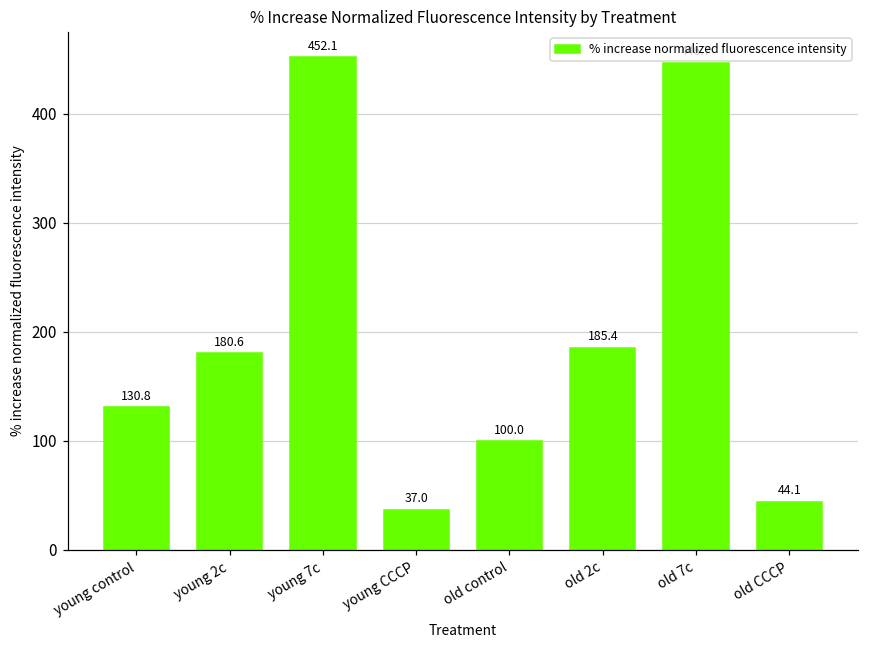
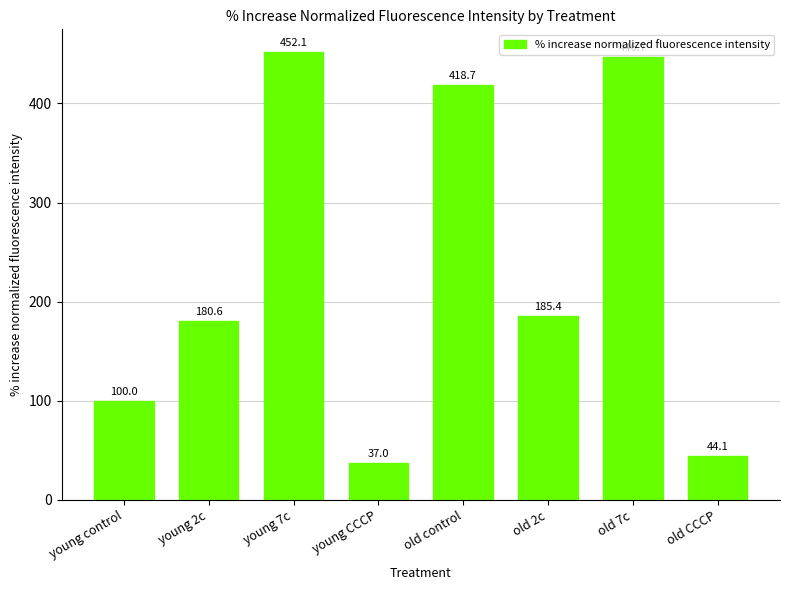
  {
-   "young control": 130.8,
+   "young control": 100.0,
    "young 2c": 180.6,
    "young 7c": 452.1,
    "young CCCP": 37.0,
-   "old control": 100.0,
+   "old control": 418.7,
    "old 2c": 185.4,
    "old CCCP": 44.1
  }
